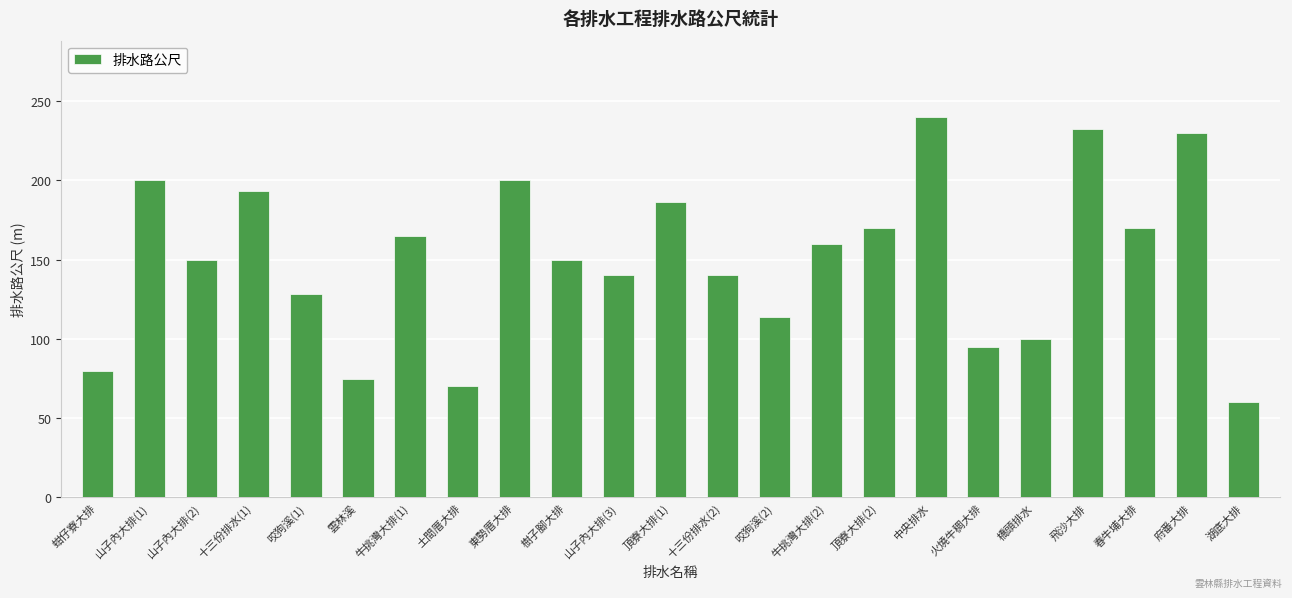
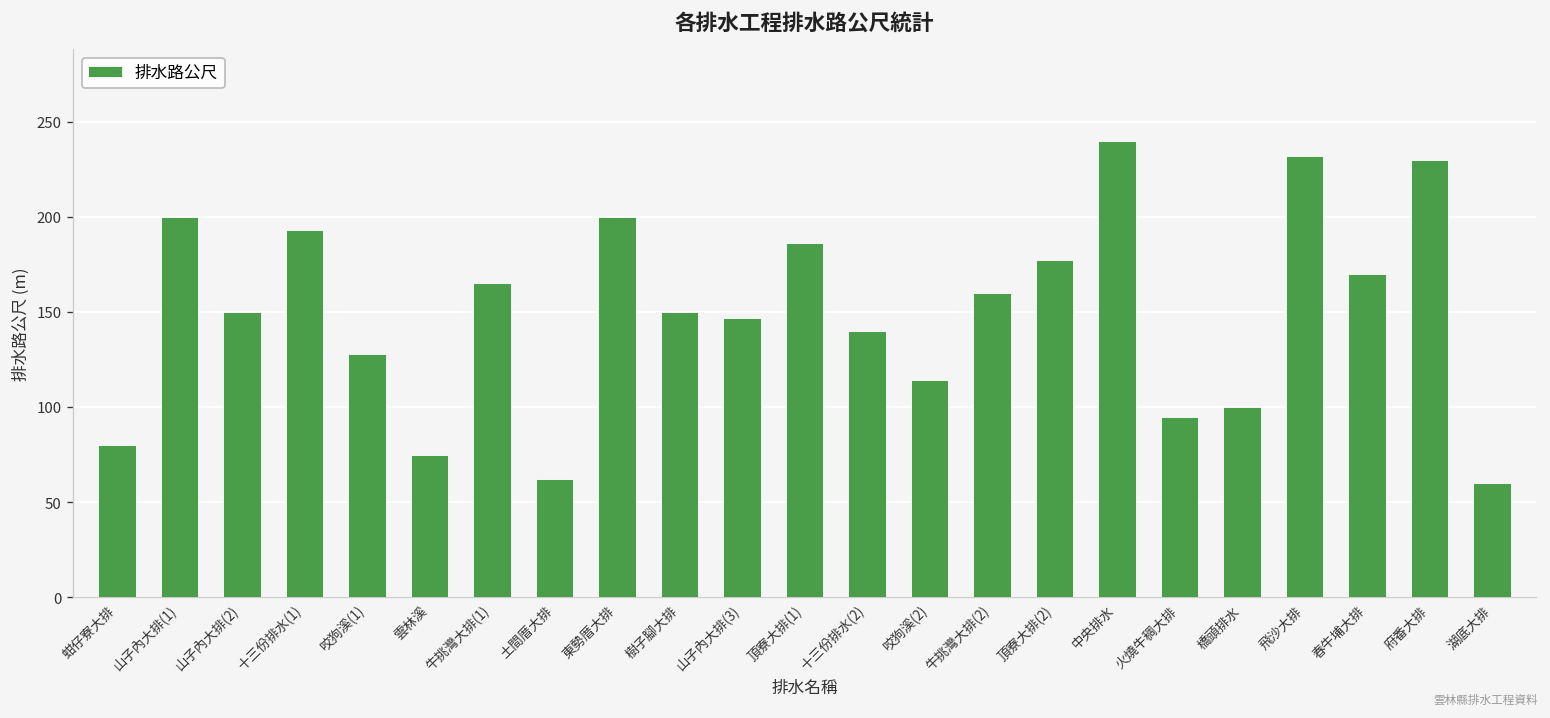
  {
    "蚶仔寮大排": 80,
    "山子內大排(1)": 200,
    "山子內大排(2)": 150,
    "十三份排水(1)": 193,
    "咬狗溪(1)": 128,
    "雲林溪": 75,
    "牛挑灣大排(1)": 165,
-   "土間厝大排": 70,
+   "土間厝大排": 62,
    "東勢厝大排": 200,
    "樹子腳大排": 150,
-   "山子內大排(3)": 140,
+   "山子內大排(3)": 147,
    "頂寮大排(1)": 186,
    "十三份排水(2)": 140,
    "咬狗溪(2)": 114,
    "牛挑灣大排(2)": 160,
-   "頂寮大排(2)": 170,
+   "頂寮大排(2)": 177,
    "中央排水": 240,
    "火燒牛稠大排": 95,
    "橋頭排水": 100,
    "飛沙大排": 232,
    "春牛埔大排": 170,
    "府番大排": 230,
    "湖底大排": 60
  }
